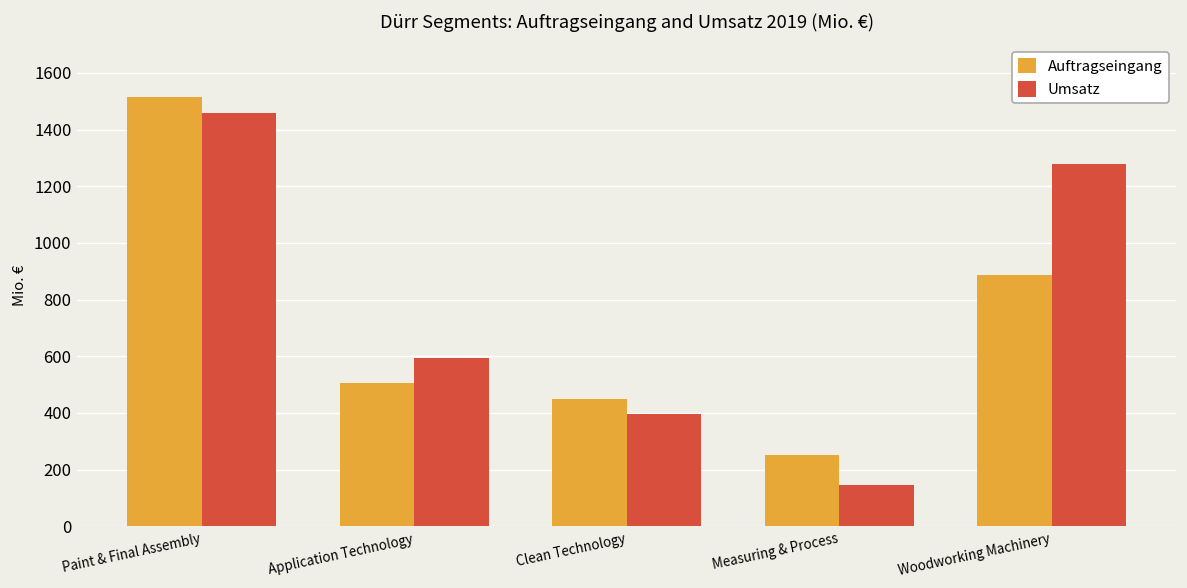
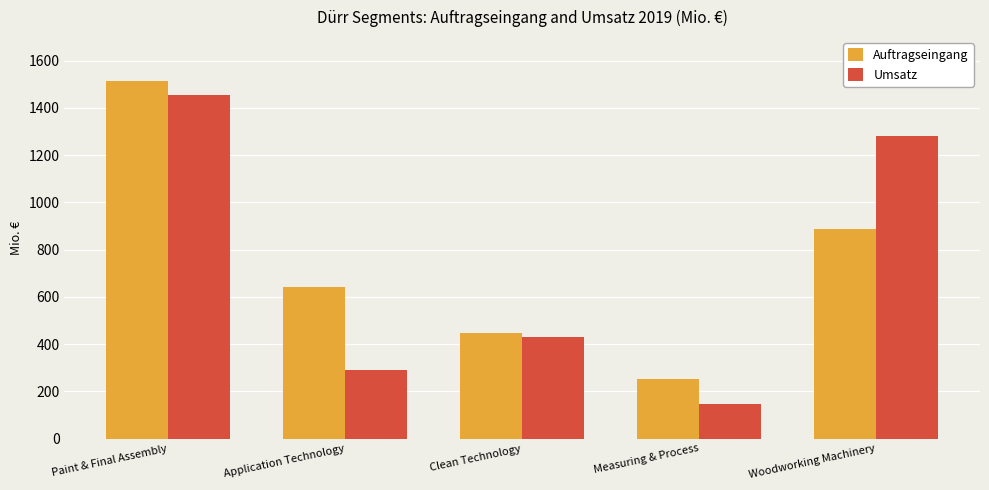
  {
    "Auftragseingang": {
      "Paint & Final Assembly": 1520,
-     "Application Technology": 510,
+     "Application Technology": 640,
      "Clean Technology": 450,
      "Measuring & Process": 250,
      "Woodworking Machinery": 890
    },
    "Umsatz": {
      "Paint & Final Assembly": 1460,
-     "Application Technology": 590,
-     "Clean Technology": 400,
+     "Application Technology": 290,
+     "Clean Technology": 430,
      "Measuring & Process": 150,
      "Woodworking Machinery": 1280
    }
  }
